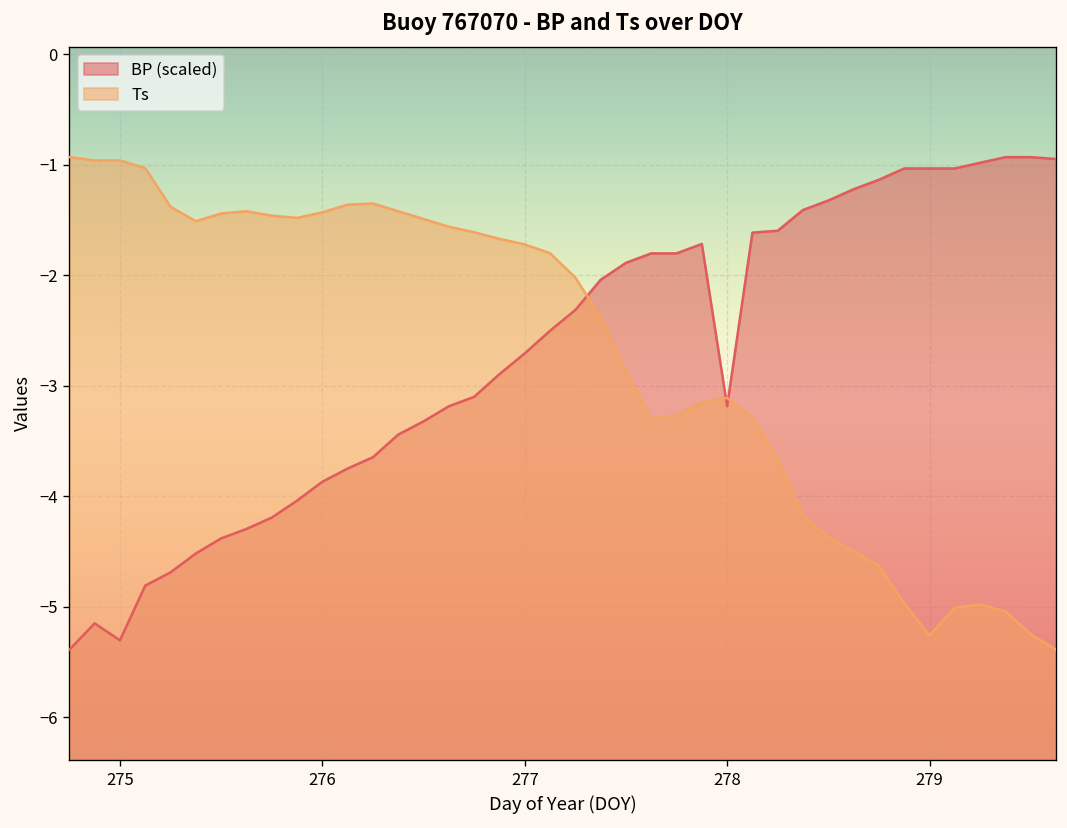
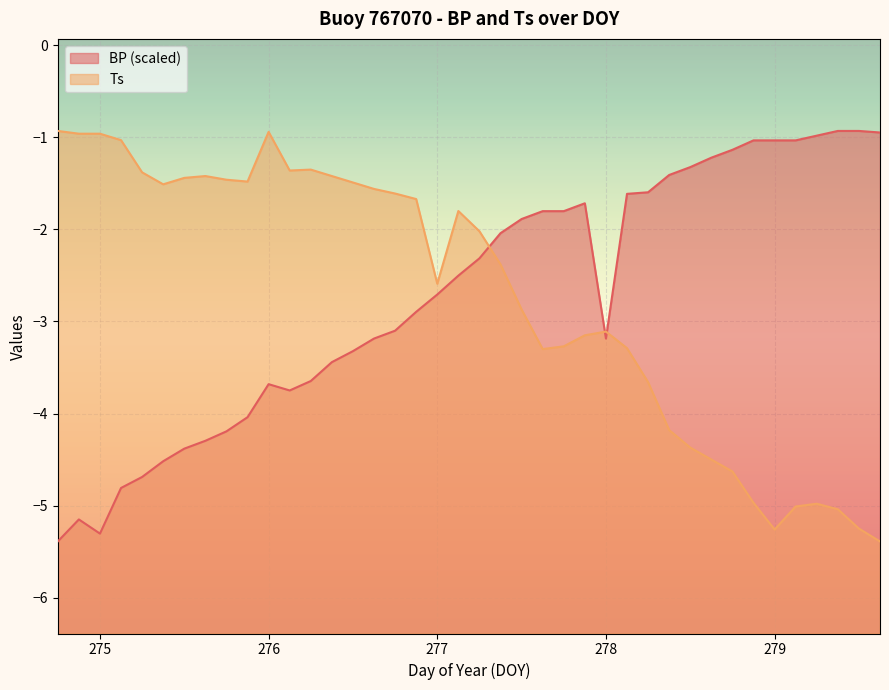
  {
    "BP (scaled)": {
      "275": -5.3,
-     "276": -3.9,
+     "276": -3.7,
      "277": -2.7,
      "278": -3.2,
      "279": -1.0
    },
    "Ts": {
      "275": -1.0,
-     "276": -1.4,
-     "277": -1.7,
+     "276": -0.9,
+     "277": -2.6,
      "278": -3.1,
      "279": -5.3
    }
  }
